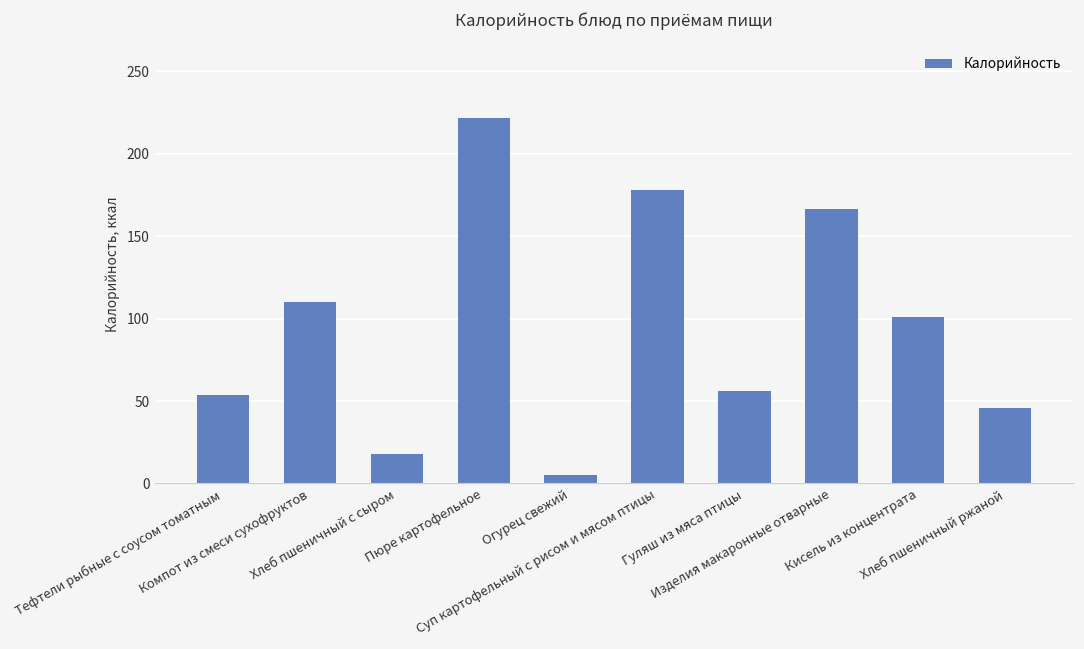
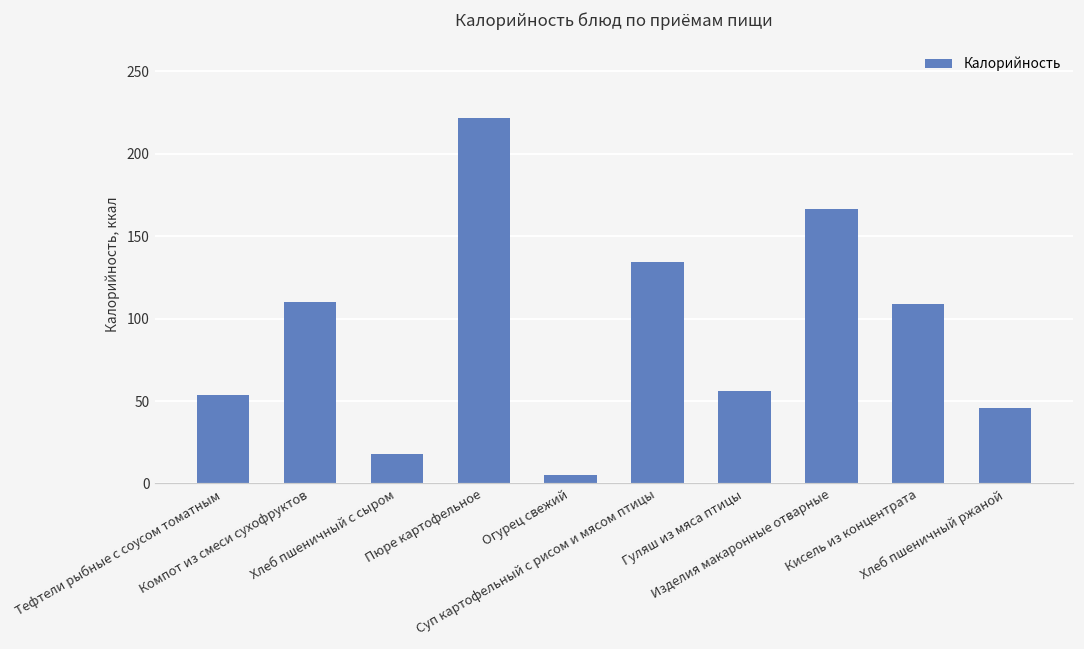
  {
    "Тефтели рыбные с соусом томатным": 53,
    "Компот из смеси сухофруктов": 110,
    "Хлеб пшеничный с сыром": 18,
    "Пюре картофельное": 222,
    "Огурец свежий": 5,
-   "Суп картофельный с рисом и мясом птицы": 178,
+   "Суп картофельный с рисом и мясом птицы": 134,
    "Гуляш из мяса птицы": 56,
    "Изделия макаронные отварные": 167,
-   "Кисель из концентрата": 101,
+   "Кисель из концентрата": 109,
    "Хлеб пшеничный ржаной": 45
  }
